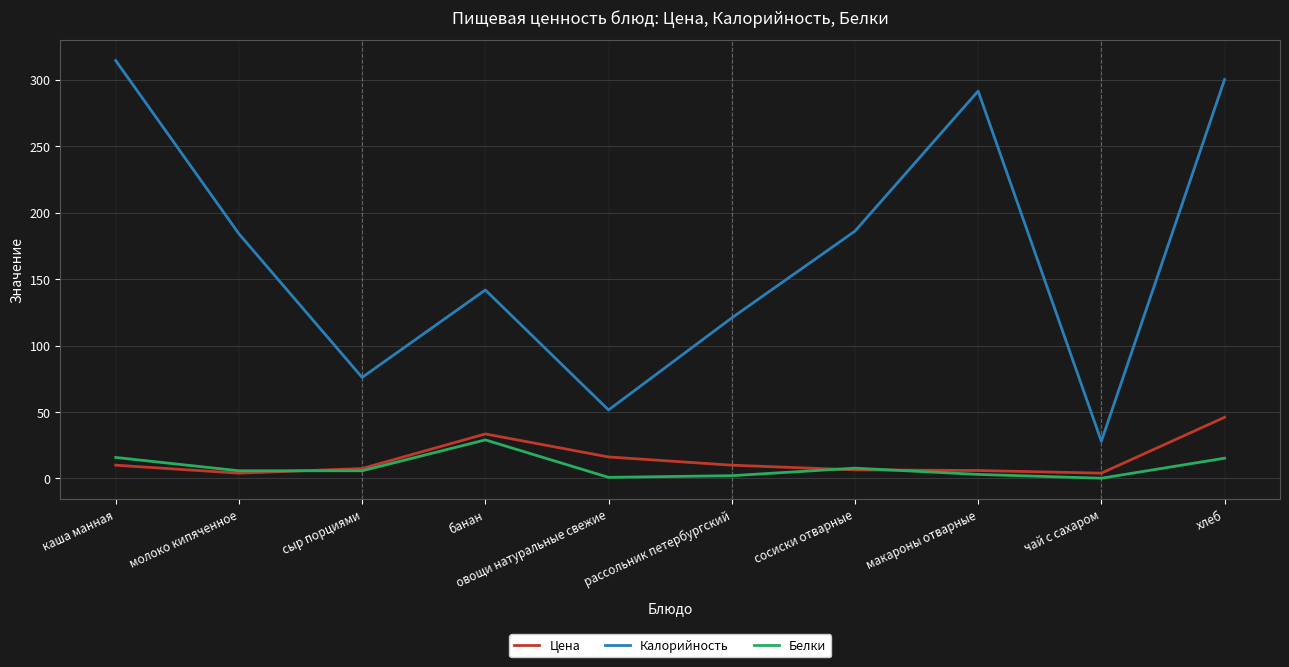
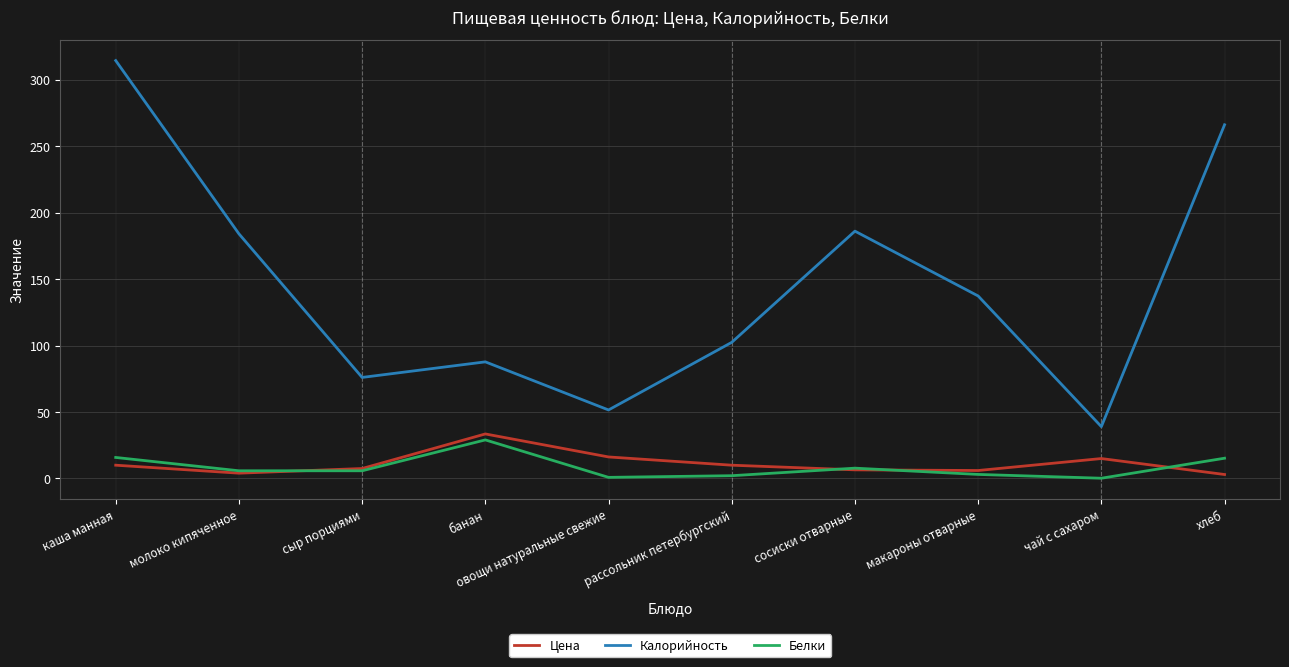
  {
    "Цена": {
      "каша манная": 10,
      "банан": 34,
      "овощи натуральные свежие": 16,
      "рассольник петербургский": 10,
      "макароны отварные": 6,
-     "чай с сахаром": 4,
-     "хлеб": 46
+     "чай с сахаром": 15,
+     "хлеб": 3
    },
    "Калорийность": {
      "каша манная": 314,
      "молоко кипяченное": 184,
      "сыр порциями": 76,
-     "банан": 142,
+     "банан": 88,
      "овощи натуральные свежие": 52,
-     "рассольник петербургский": 121,
+     "рассольник петербургский": 102,
      "сосиски отварные": 186,
-     "макароны отварные": 291,
-     "чай с сахаром": 28,
-     "хлеб": 300
+     "макароны отварные": 137,
+     "чай с сахаром": 39,
+     "хлеб": 266
    },
    "Белки": {
      "каша манная": 16,
      "банан": 29,
      "овощи натуральные свежие": 1,
      "рассольник петербургский": 2,
      "макароны отварные": 3,
      "чай с сахаром": 0,
      "хлеб": 15
    }
  }
